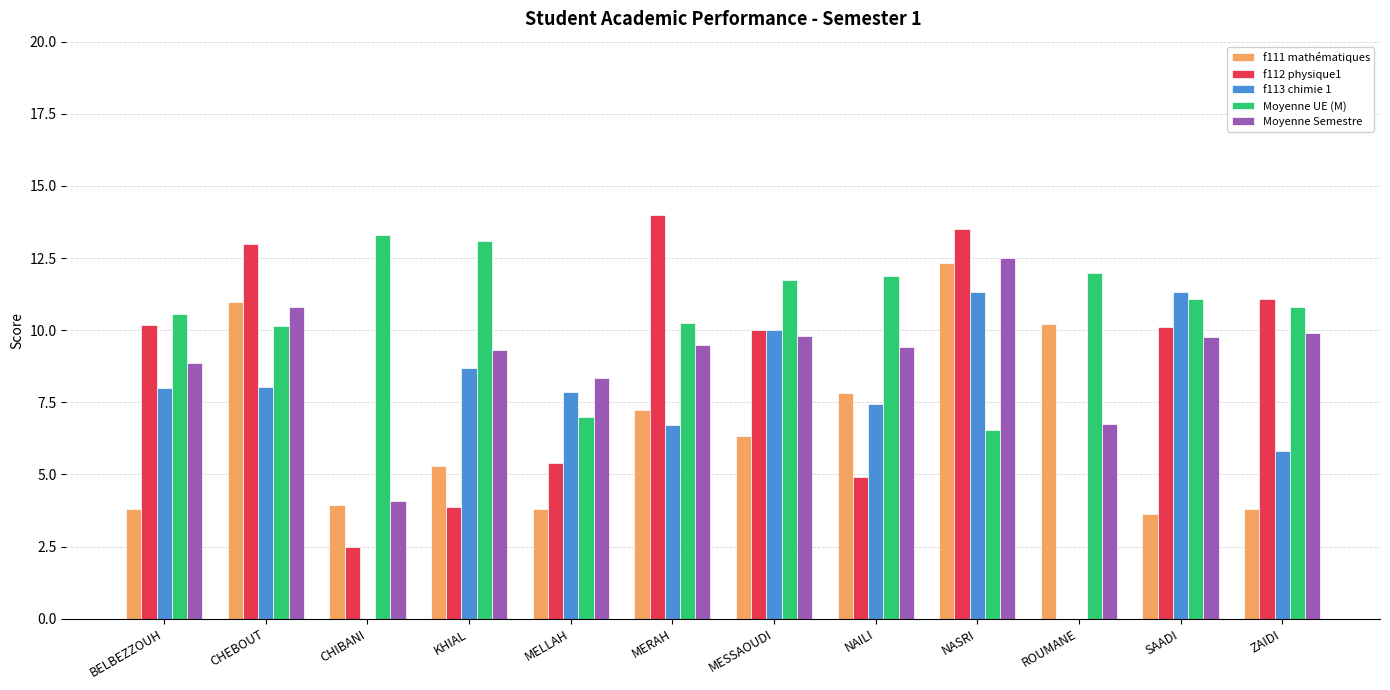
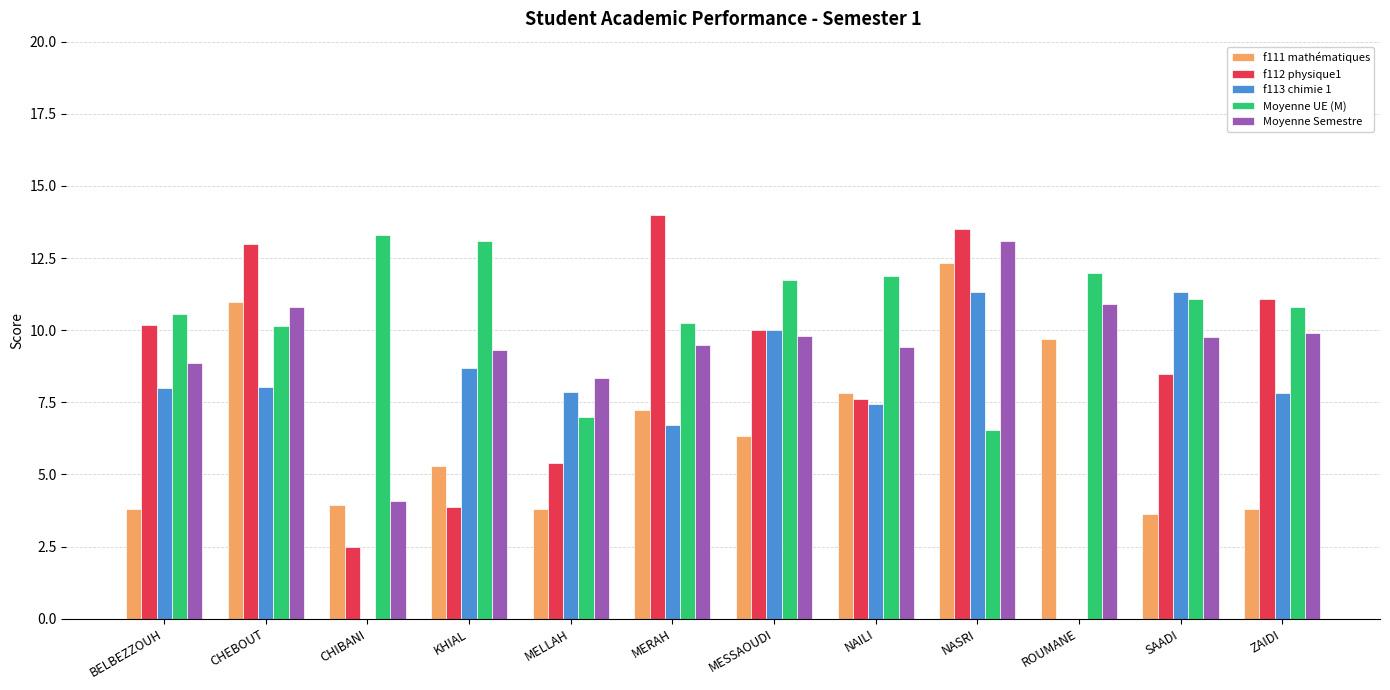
  {
    "f111 mathématiques": {
      "BELBEZZOUH": 3.8,
      "CHEBOUT": 11.0,
      "CHIBANI": 4.0,
      "KHIAL": 5.3,
      "MELLAH": 3.8,
      "MERAH": 7.3,
      "MESSAOUDI": 6.4,
      "NAILI": 7.8,
      "NASRI": 12.3,
-     "ROUMANE": 10.2,
+     "ROUMANE": 9.7,
      "SAADI": 3.6,
      "ZAIDI": 3.8
    },
    "f112 physique1": {
      "BELBEZZOUH": 10.2,
      "CHEBOUT": 13.0,
      "CHIBANI": 2.5,
      "KHIAL": 3.9,
      "MELLAH": 5.4,
      "MERAH": 14.0,
      "MESSAOUDI": 10.0,
-     "NAILI": 4.9,
+     "NAILI": 7.6,
      "NASRI": 13.5,
      "ROUMANE": 0.0,
-     "SAADI": 10.1,
+     "SAADI": 8.5,
      "ZAIDI": 11.1
    },
    "f113 chimie 1": {
      "BELBEZZOUH": 8.0,
      "CHEBOUT": 8.0,
      "CHIBANI": 0.0,
      "KHIAL": 8.7,
      "MELLAH": 7.9,
      "MERAH": 6.7,
      "MESSAOUDI": 10.0,
      "NAILI": 7.4,
      "NASRI": 11.3,
      "ROUMANE": 0.0,
      "SAADI": 11.3,
-     "ZAIDI": 5.8
+     "ZAIDI": 7.8
    },
    "Moyenne UE (M)": {
      "BELBEZZOUH": 10.6,
      "CHEBOUT": 10.1,
      "CHIBANI": 13.3,
      "KHIAL": 13.1,
      "MELLAH": 7.0,
      "MERAH": 10.3,
      "MESSAOUDI": 11.8,
      "NAILI": 11.9,
      "NASRI": 6.5,
      "ROUMANE": 12.0,
      "SAADI": 11.1,
      "ZAIDI": 10.8
    },
    "Moyenne Semestre": {
      "BELBEZZOUH": 8.9,
      "CHEBOUT": 10.8,
      "CHIBANI": 4.1,
      "KHIAL": 9.3,
      "MELLAH": 8.3,
      "MERAH": 9.5,
      "MESSAOUDI": 9.8,
      "NAILI": 9.4,
-     "NASRI": 12.5,
-     "ROUMANE": 6.8,
+     "NASRI": 13.1,
+     "ROUMANE": 10.9,
      "SAADI": 9.8,
      "ZAIDI": 9.9
    }
  }
